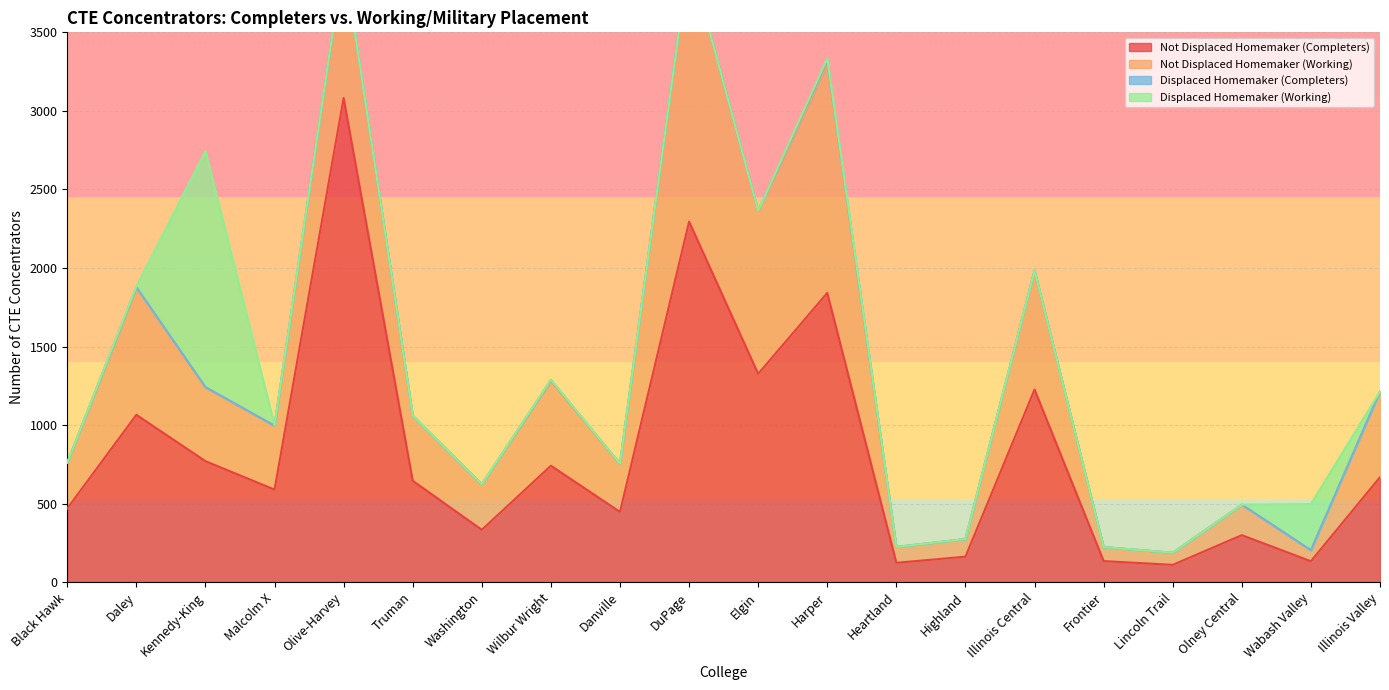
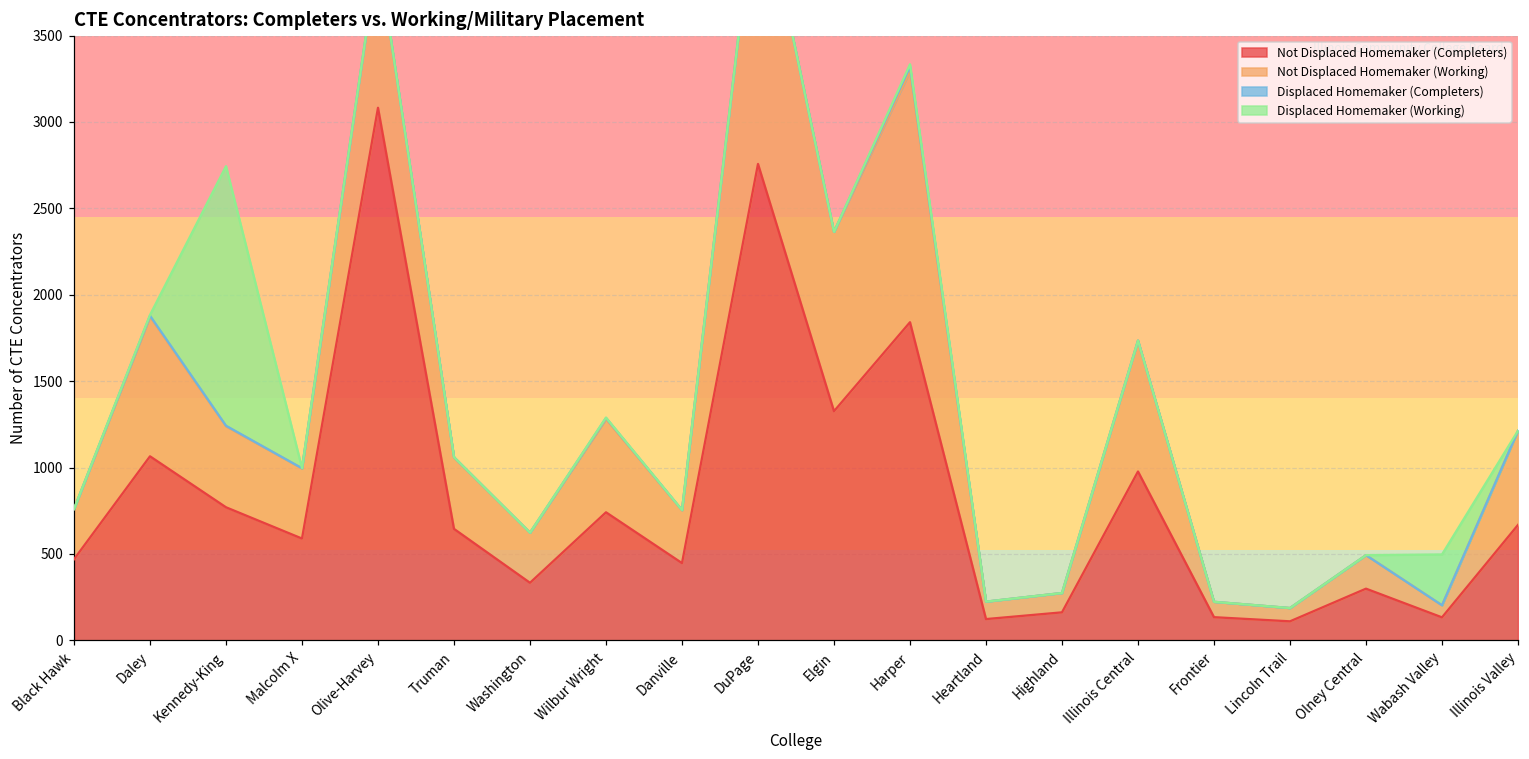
  {
    "Not Displaced Homemaker (Completers)": {
      "Black Hawk": 470,
      "Daley": 1070,
      "Kennedy-King": 770,
      "Malcolm X": 590,
      "Olive-Harvey": 3080,
      "Truman": 650,
      "Washington": 330,
      "Wilbur Wright": 740,
      "Danville": 450,
-     "DuPage": 2300,
+     "DuPage": 2760,
      "Elgin": 1330,
      "Harper": 1840,
      "Heartland": 120,
      "Highland": 160,
-     "Illinois Central": 1230,
+     "Illinois Central": 980,
      "Frontier": 130,
      "Lincoln Trail": 110,
      "Olney Central": 300,
      "Wabash Valley": 130,
      "Illinois Valley": 670
    },
    "Not Displaced Homemaker (Working)": {
      "Harper": 1450
    },
    "Displaced Homemaker (Working)": {
      "Kennedy-King": 1500,
      "Wabash Valley": 290
    }
  }
